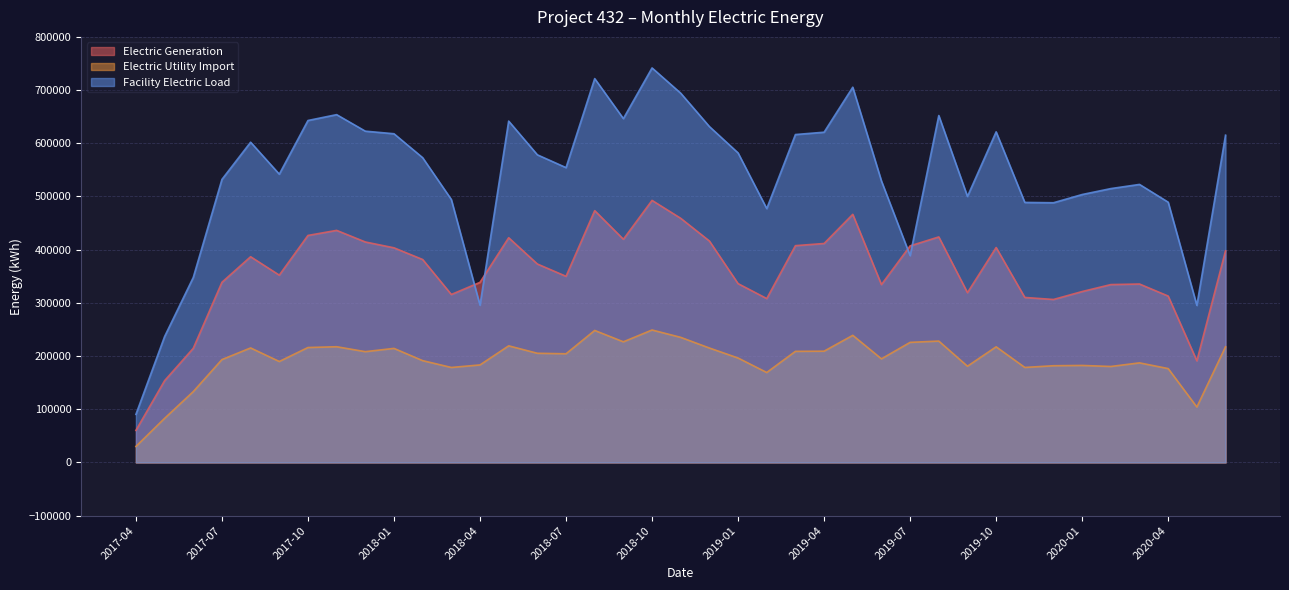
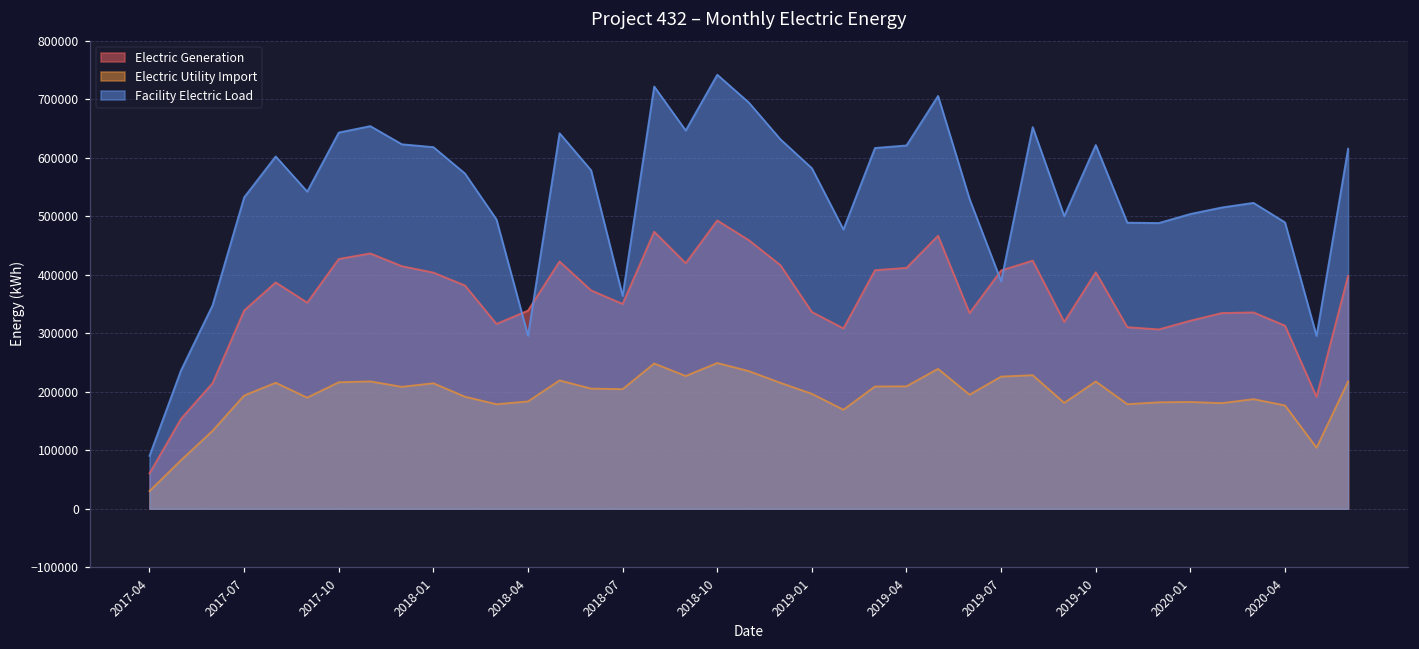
  {
    "Facility Electric Load": {
      "2017-04": 90000,
      "2017-07": 530000,
      "2017-10": 640000,
      "2018-01": 620000,
      "2018-04": 300000,
-     "2018-07": 550000,
+     "2018-07": 360000,
      "2018-10": 740000,
      "2019-01": 580000,
      "2019-04": 620000,
      "2019-07": 390000,
      "2019-10": 620000,
      "2020-01": 500000,
      "2020-04": 490000
    }
  }
